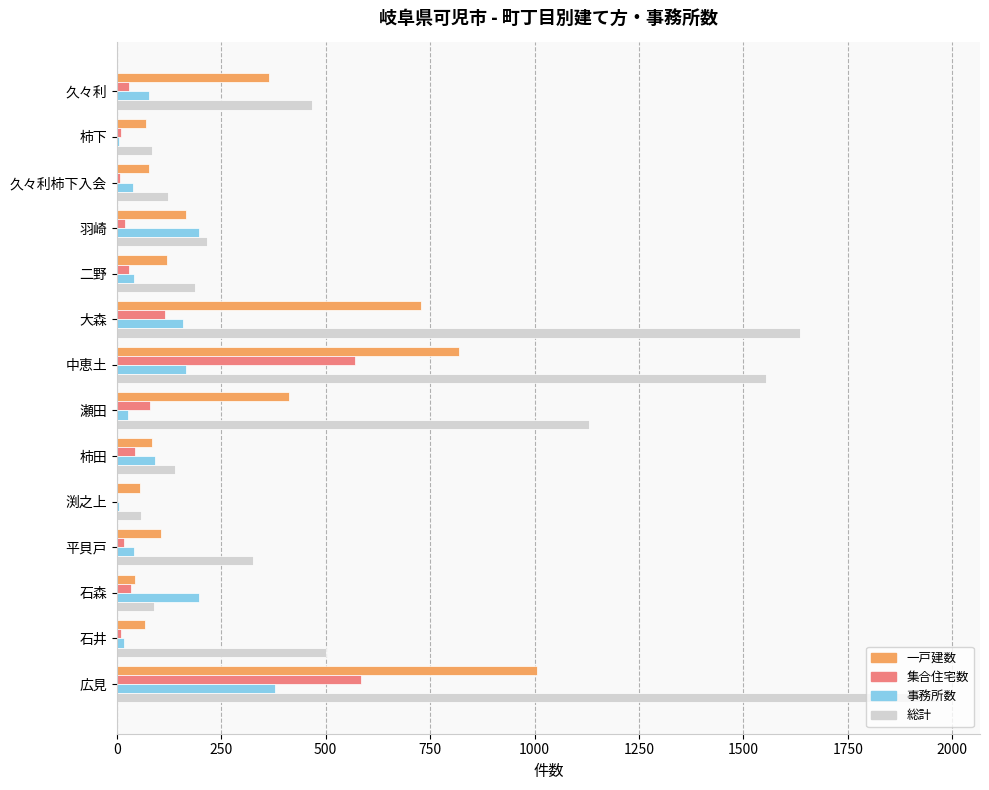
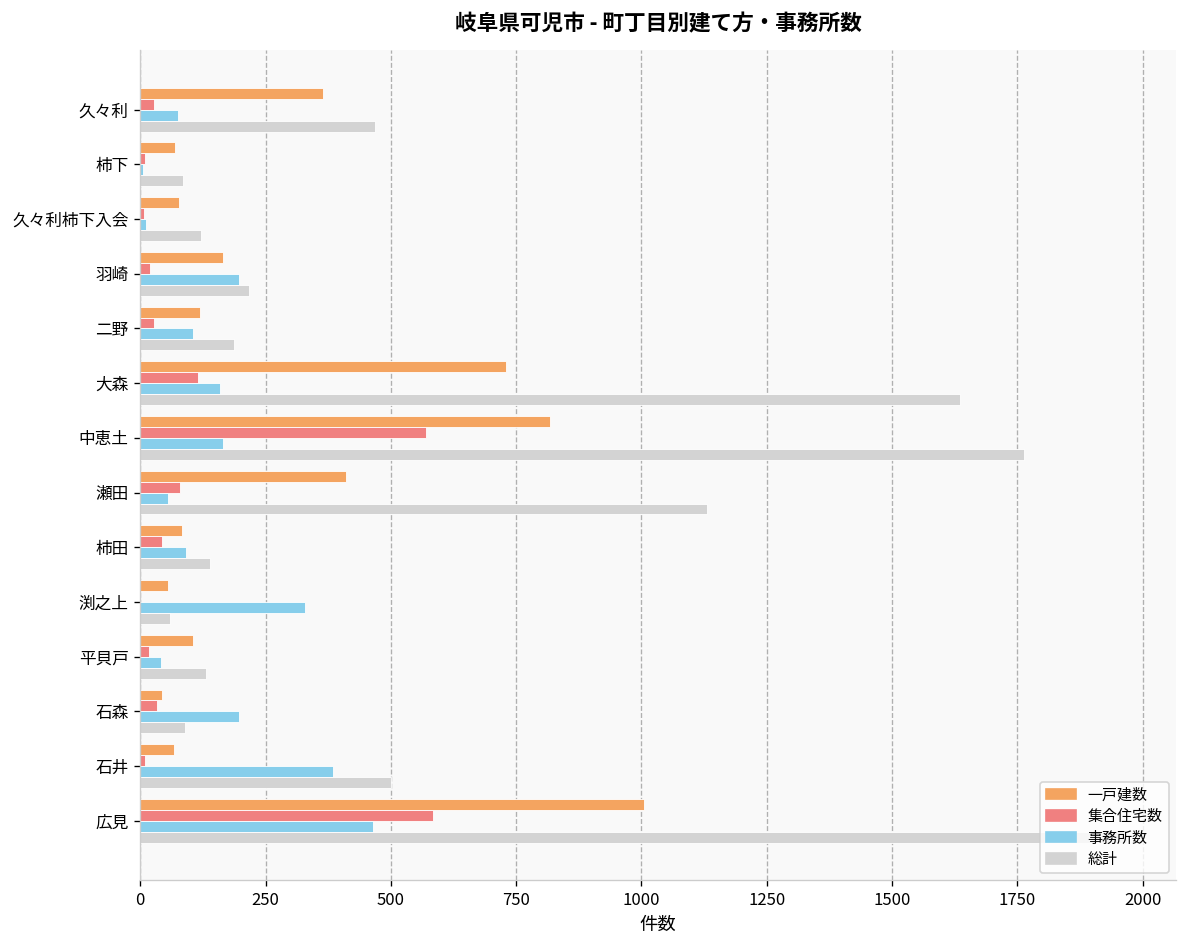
  {
    "事務所数": {
      "久々利": 80,
      "柿下": 10,
-     "久々利柿下入会": 40,
+     "久々利柿下入会": 10,
      "羽崎": 200,
-     "二野": 40,
+     "二野": 110,
      "大森": 160,
      "中恵土": 170,
-     "瀬田": 30,
+     "瀬田": 60,
      "柿田": 90,
-     "渕之上": 0,
+     "渕之上": 330,
      "平貝戸": 40,
      "石森": 200,
-     "石井": 20,
-     "広見": 380
+     "石井": 390,
+     "広見": 470
    },
    "総計": {
      "久々利": 470,
      "柿下": 90,
      "久々利柿下入会": 120,
      "羽崎": 220,
      "二野": 190,
      "大森": 1640,
-     "中恵土": 1550,
+     "中恵土": 1760,
      "瀬田": 1130,
      "柿田": 140,
      "渕之上": 60,
-     "平貝戸": 330,
+     "平貝戸": 130,
      "石森": 90,
      "石井": 500
    }
  }
